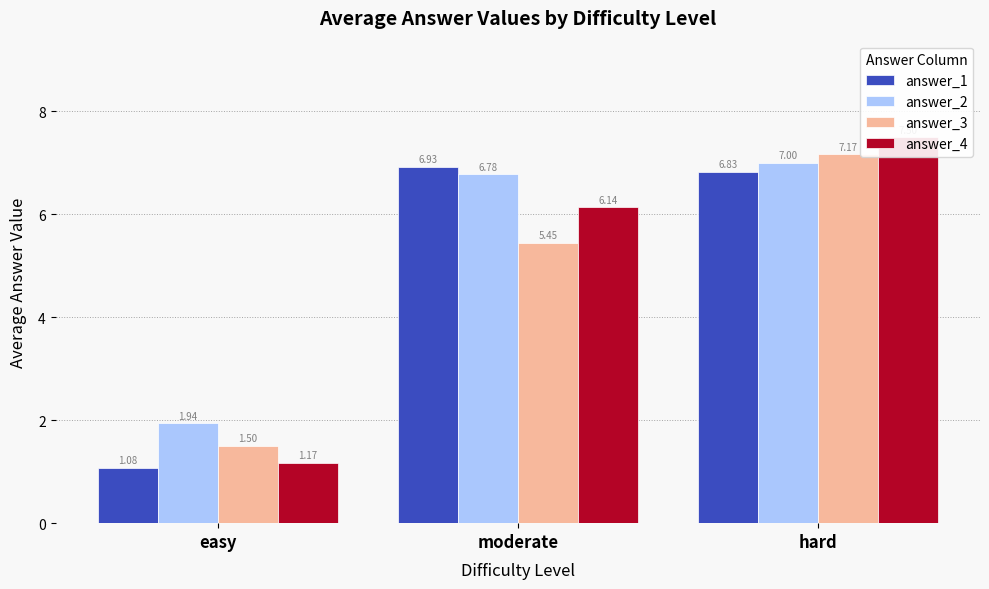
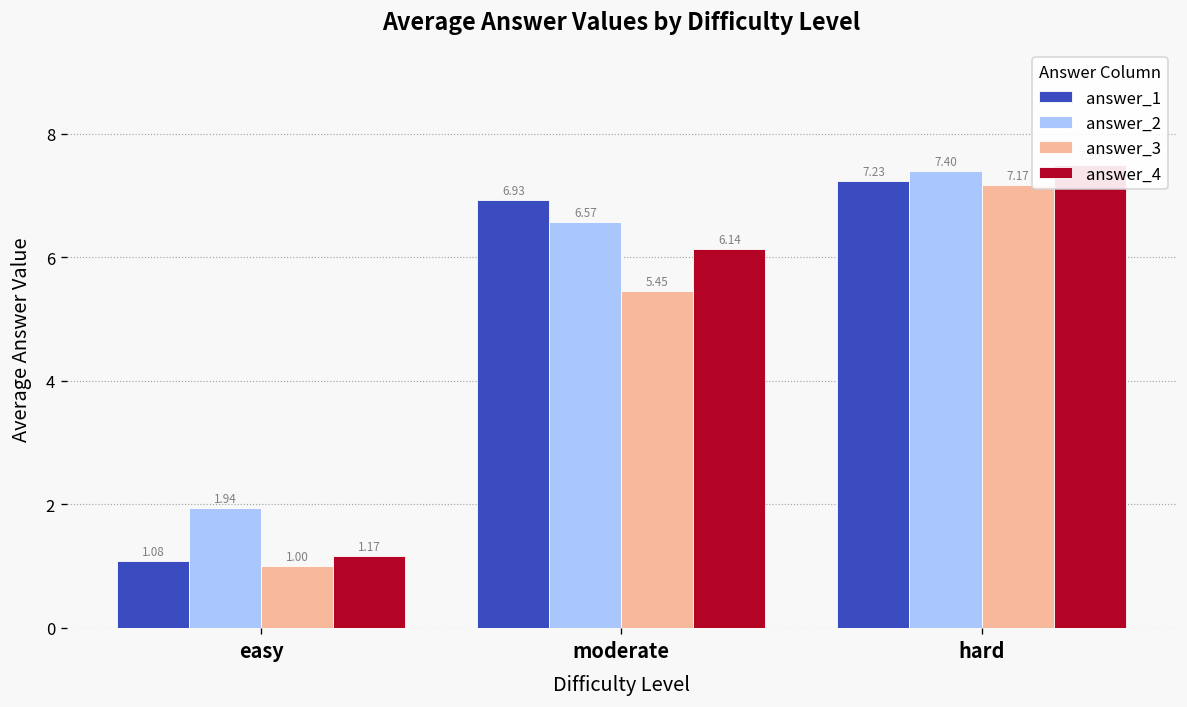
  {
    "answer_1": {
      "easy": 1.08,
      "moderate": 6.93,
-     "hard": 6.83
+     "hard": 7.23
    },
    "answer_2": {
      "easy": 1.94,
-     "moderate": 6.78,
-     "hard": 7.00
+     "moderate": 6.57,
+     "hard": 7.40
    },
    "answer_3": {
-     "easy": 1.50,
+     "easy": 1.00,
      "moderate": 5.45,
      "hard": 7.17
    },
    "answer_4": {
      "easy": 1.17,
      "moderate": 6.14
    }
  }
